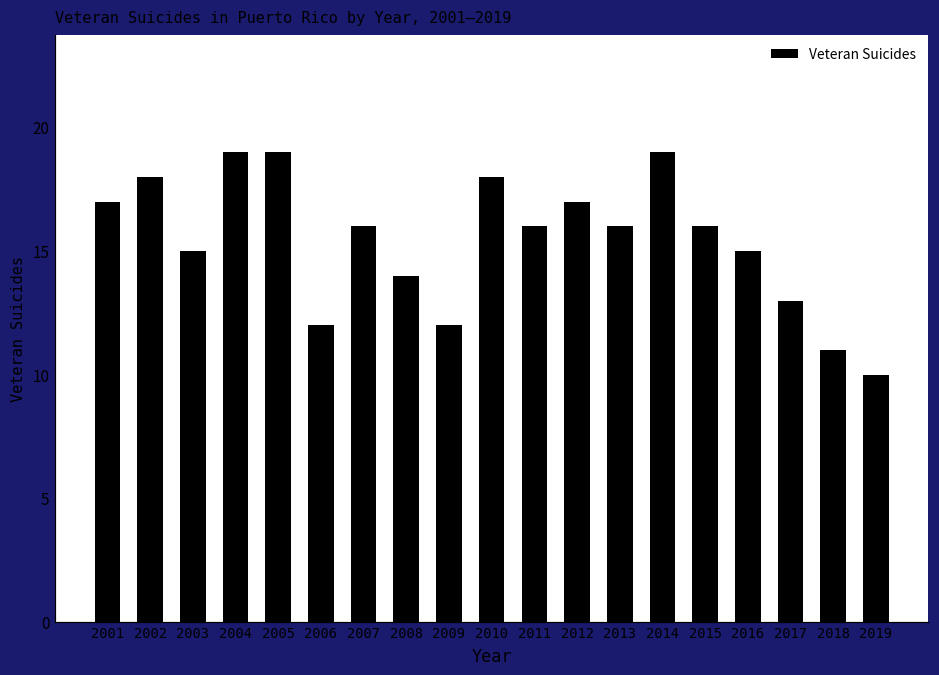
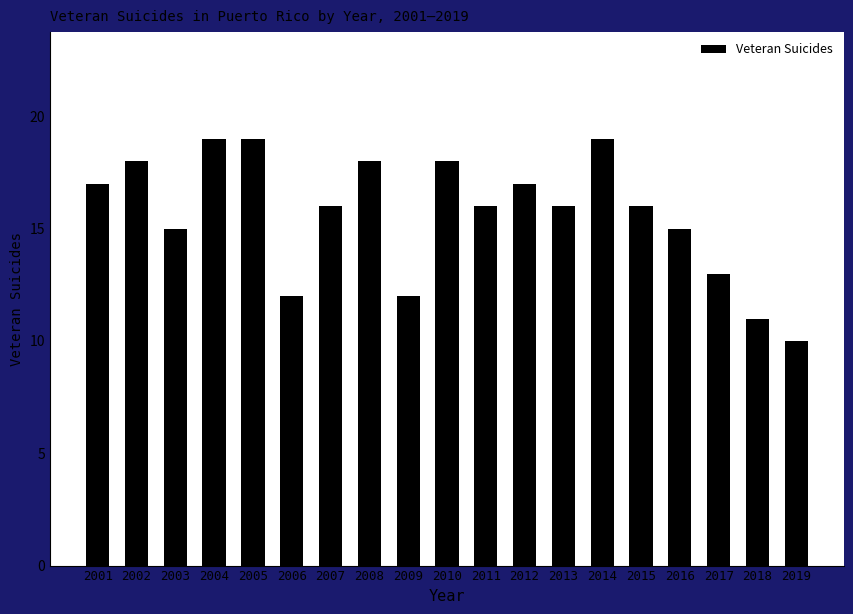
  {
    "2001": 17,
    "2002": 18,
    "2003": 15,
    "2004": 19,
    "2005": 19,
    "2006": 12,
    "2007": 16,
-   "2008": 14,
+   "2008": 18,
    "2009": 12,
    "2010": 18,
    "2011": 16,
    "2012": 17,
    "2013": 16,
    "2014": 19,
    "2015": 16,
    "2016": 15,
    "2017": 13,
    "2018": 11,
    "2019": 10
  }
